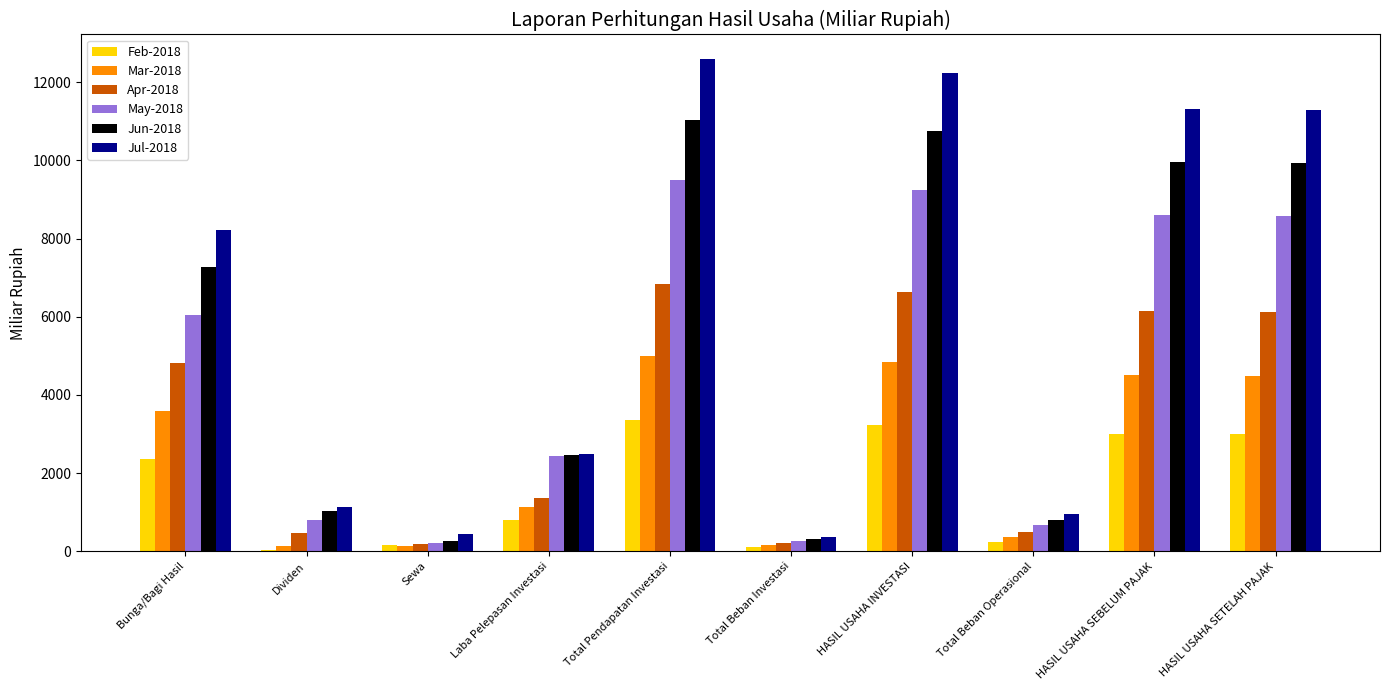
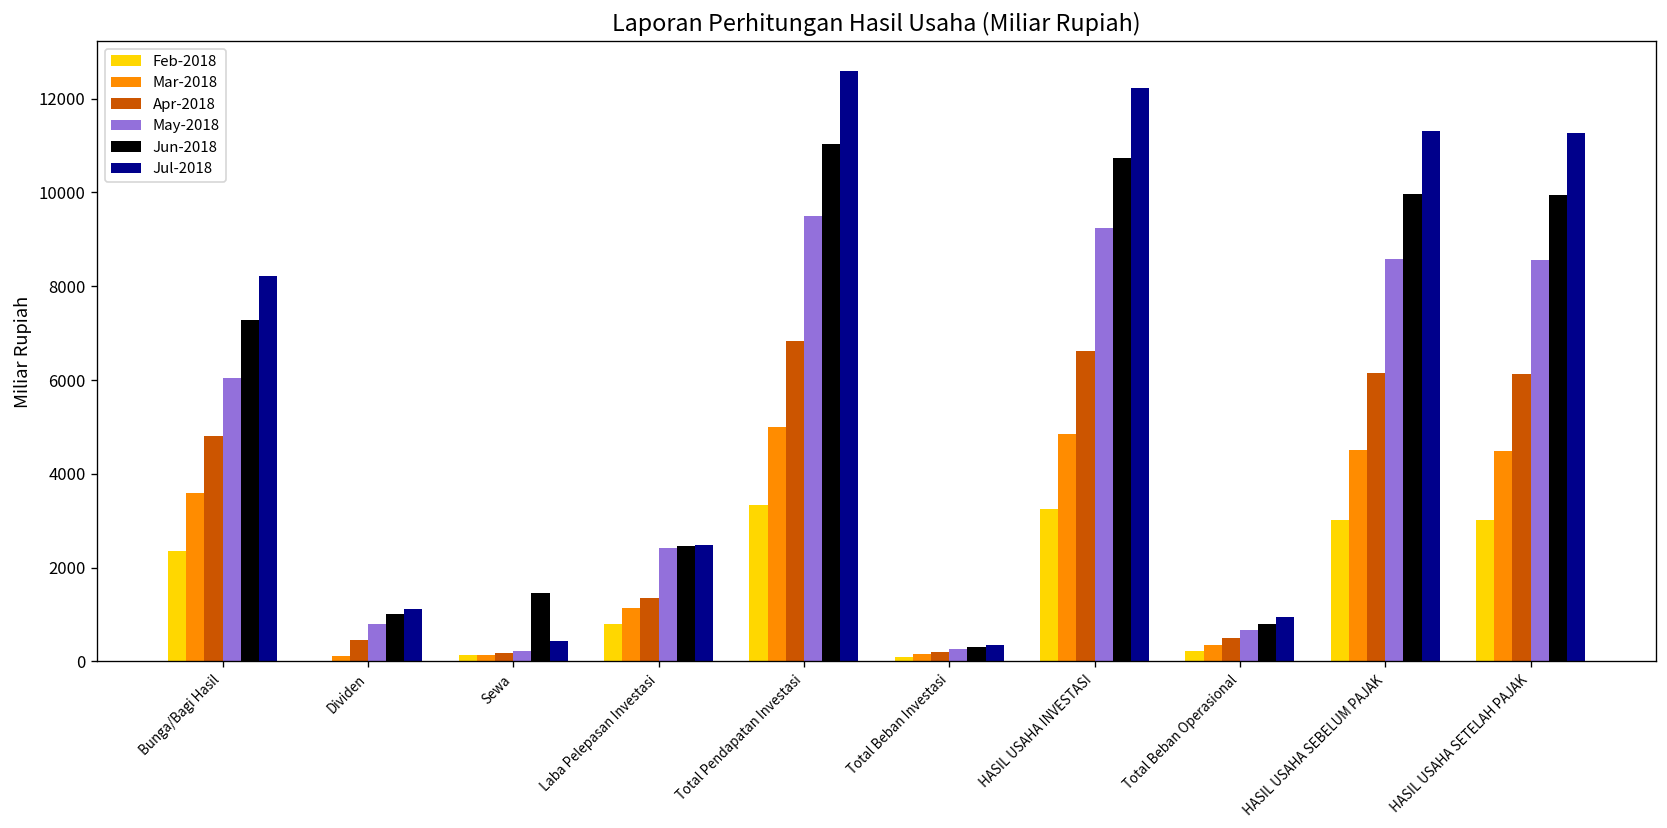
  {
    "Feb-2018": {
      "Bunga/Bagi Hasil": 2400,
      "Sewa": 100,
      "Laba Pelepasan Investasi": 800,
      "Total Pendapatan Investasi": 3300,
      "Total Beban Investasi": 100,
      "HASIL USAHA INVESTASI": 3200,
      "Total Beban Operasional": 200,
      "HASIL USAHA SEBELUM PAJAK": 3000,
      "HASIL USAHA SETELAH PAJAK": 3000
    },
    "Mar-2018": {
      "Bunga/Bagi Hasil": 3600,
      "Dividen": 100,
      "Sewa": 100,
      "Laba Pelepasan Investasi": 1100,
      "Total Pendapatan Investasi": 5000,
      "Total Beban Investasi": 200,
      "HASIL USAHA INVESTASI": 4800,
      "Total Beban Operasional": 400,
      "HASIL USAHA SEBELUM PAJAK": 4500,
      "HASIL USAHA SETELAH PAJAK": 4500
    },
    "Apr-2018": {
      "Bunga/Bagi Hasil": 4800,
      "Dividen": 500,
      "Sewa": 200,
      "Laba Pelepasan Investasi": 1400,
      "Total Pendapatan Investasi": 6800,
      "Total Beban Investasi": 200,
      "HASIL USAHA INVESTASI": 6600,
      "Total Beban Operasional": 500,
      "HASIL USAHA SEBELUM PAJAK": 6100,
      "HASIL USAHA SETELAH PAJAK": 6100
    },
    "May-2018": {
      "Bunga/Bagi Hasil": 6100,
      "Dividen": 800,
      "Sewa": 200,
      "Laba Pelepasan Investasi": 2400,
      "Total Pendapatan Investasi": 9500,
      "Total Beban Investasi": 300,
      "HASIL USAHA INVESTASI": 9200,
      "Total Beban Operasional": 700,
      "HASIL USAHA SEBELUM PAJAK": 8600,
      "HASIL USAHA SETELAH PAJAK": 8600
    },
    "Jun-2018": {
      "Bunga/Bagi Hasil": 7300,
      "Dividen": 1000,
-     "Sewa": 300,
+     "Sewa": 1500,
      "Laba Pelepasan Investasi": 2500,
      "Total Pendapatan Investasi": 11000,
      "Total Beban Investasi": 300,
      "HASIL USAHA INVESTASI": 10700,
      "Total Beban Operasional": 800,
      "HASIL USAHA SEBELUM PAJAK": 10000,
      "HASIL USAHA SETELAH PAJAK": 9900
    },
    "Jul-2018": {
      "Bunga/Bagi Hasil": 8200,
      "Dividen": 1100,
      "Sewa": 400,
      "Laba Pelepasan Investasi": 2500,
      "Total Pendapatan Investasi": 12600,
      "Total Beban Investasi": 400,
      "HASIL USAHA INVESTASI": 12200,
      "Total Beban Operasional": 1000,
      "HASIL USAHA SEBELUM PAJAK": 11300,
      "HASIL USAHA SETELAH PAJAK": 11300
    }
  }
